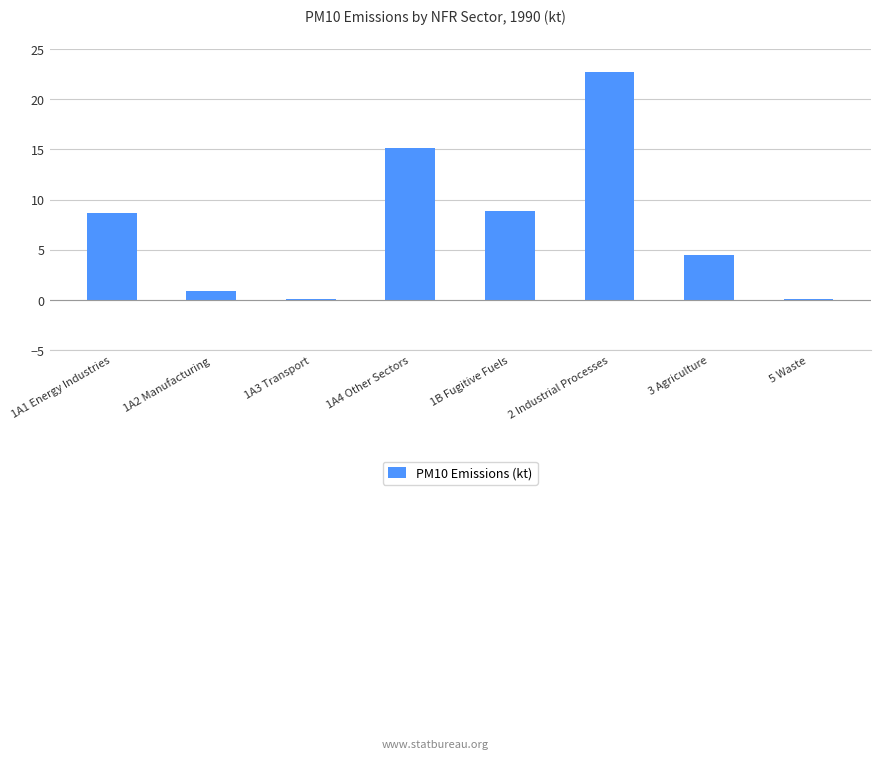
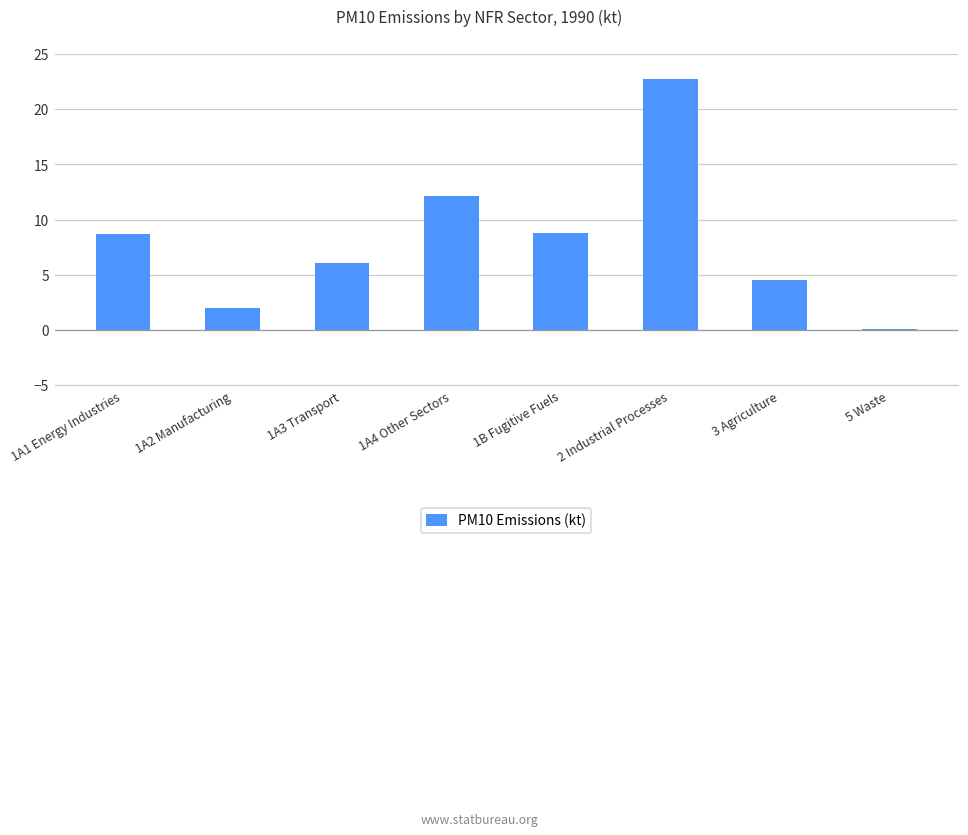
  {
    "1A1 Energy Industries": 8.7,
-   "1A2 Manufacturing": 0.9,
-   "1A3 Transport": 0.1,
-   "1A4 Other Sectors": 15.1,
+   "1A2 Manufacturing": 2.0,
+   "1A3 Transport": 6.0,
+   "1A4 Other Sectors": 12.2,
    "1B Fugitive Fuels": 8.8,
    "2 Industrial Processes": 22.7,
    "3 Agriculture": 4.5
  }
